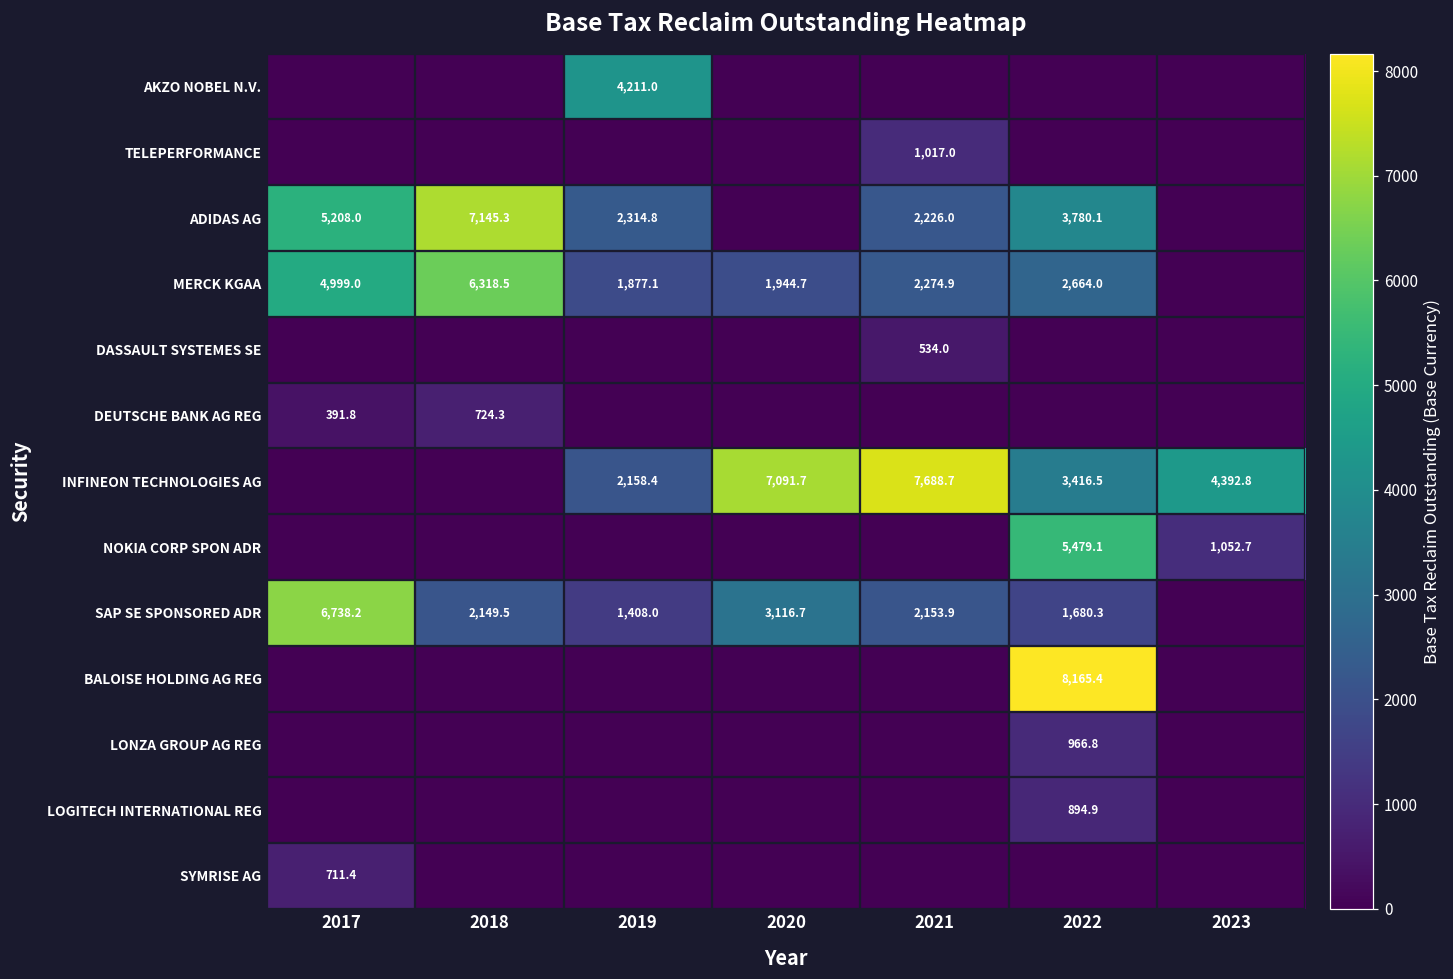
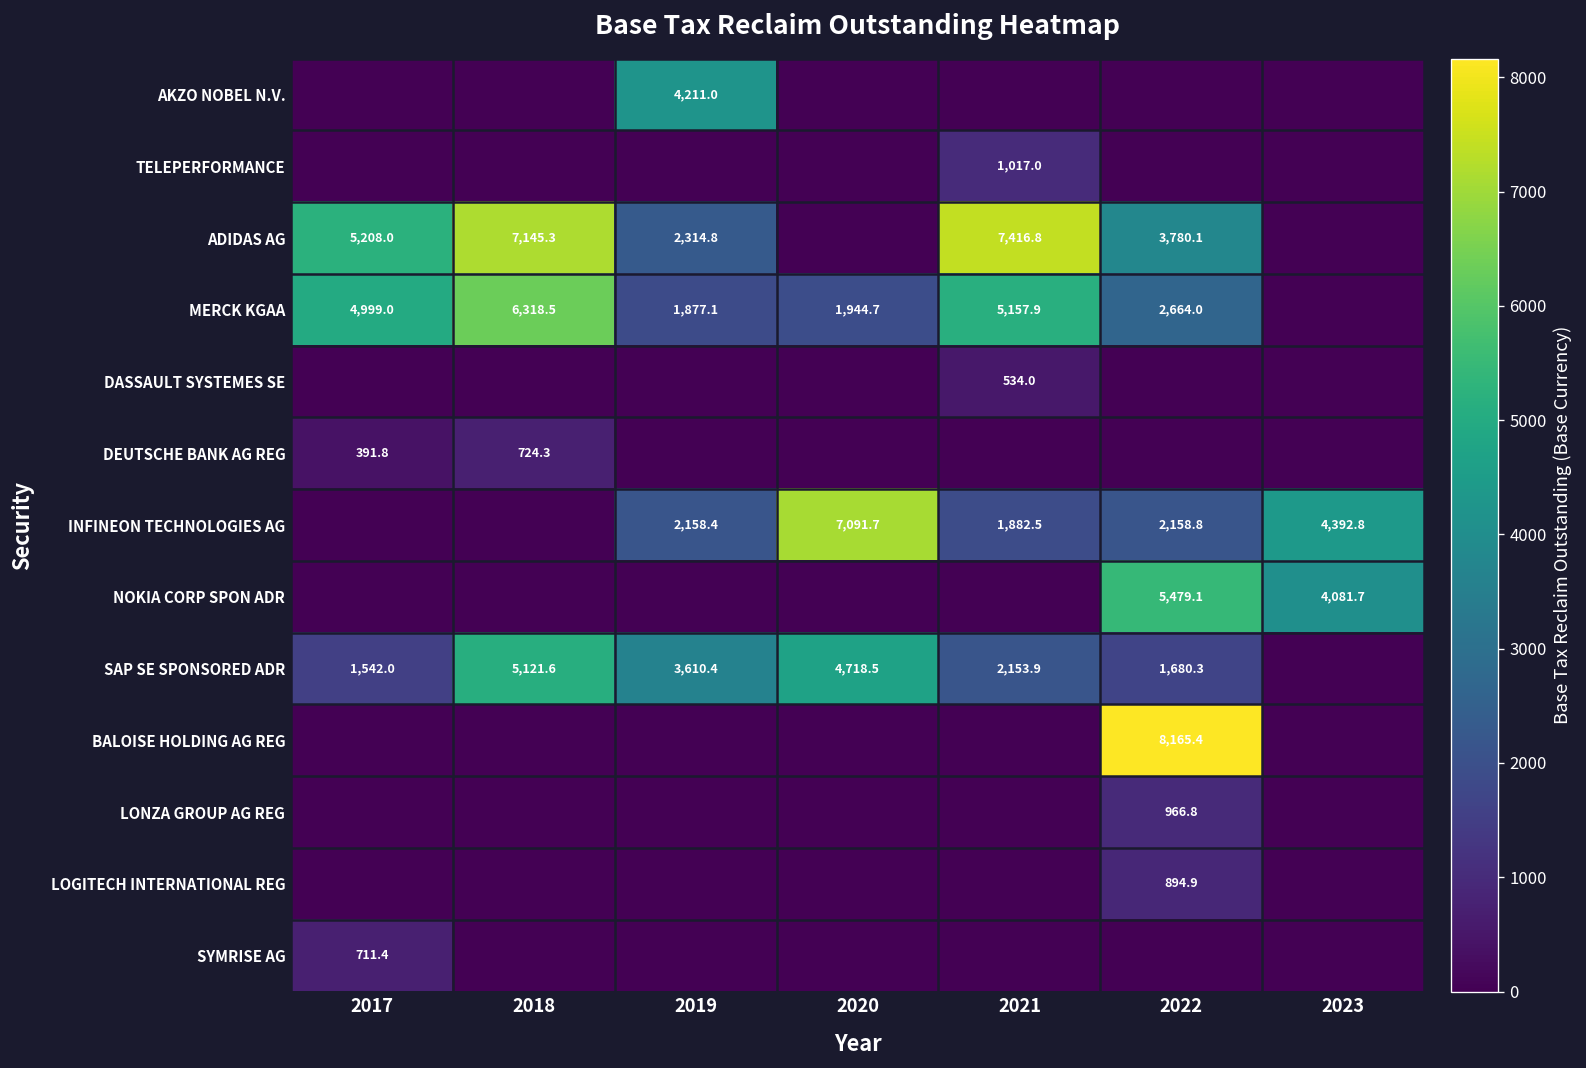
  {
    "AKZO NOBEL N.V.": {
      "2019": "4,211.0"
    },
    "TELEPERFORMANCE": {
      "2021": "1,017.0"
    },
    "ADIDAS AG": {
      "2017": "5,208.0",
      "2018": "7,145.3",
      "2019": "2,314.8",
-     "2021": "2,226.0",
+     "2021": "7,416.8",
      "2022": "3,780.1"
    },
    "MERCK KGAA": {
      "2017": "4,999.0",
      "2018": "6,318.5",
      "2019": "1,877.1",
      "2020": "1,944.7",
-     "2021": "2,274.9",
+     "2021": "5,157.9",
      "2022": "2,664.0"
    },
    "DASSAULT SYSTEMES SE": {
      "2021": "534.0"
    },
    "DEUTSCHE BANK AG REG": {
      "2017": "391.8",
      "2018": "724.3"
    },
    "INFINEON TECHNOLOGIES AG": {
      "2019": "2,158.4",
      "2020": "7,091.7",
-     "2021": "7,688.7",
-     "2022": "3,416.5",
+     "2021": "1,882.5",
+     "2022": "2,158.8",
      "2023": "4,392.8"
    },
    "NOKIA CORP SPON ADR": {
      "2022": "5,479.1",
-     "2023": "1,052.7"
+     "2023": "4,081.7"
    },
    "SAP SE SPONSORED ADR": {
-     "2017": "6,738.2",
-     "2018": "2,149.5",
-     "2019": "1,408.0",
-     "2020": "3,116.7",
+     "2017": "1,542.0",
+     "2018": "5,121.6",
+     "2019": "3,610.4",
+     "2020": "4,718.5",
      "2021": "2,153.9",
      "2022": "1,680.3"
    },
    "BALOISE HOLDING AG REG": {
      "2022": "8,165.4"
    },
    "LONZA GROUP AG REG": {
      "2022": "966.8"
    },
    "LOGITECH INTERNATIONAL REG": {
      "2022": "894.9"
    },
    "SYMRISE AG": {
      "2017": "711.4"
    }
  }
